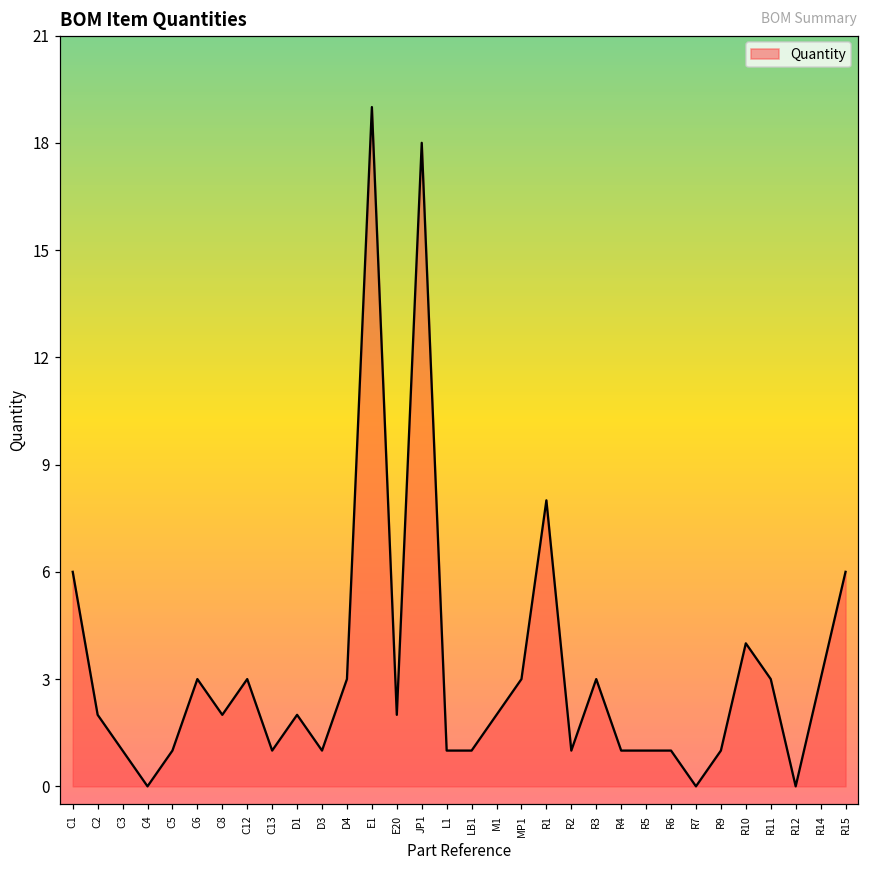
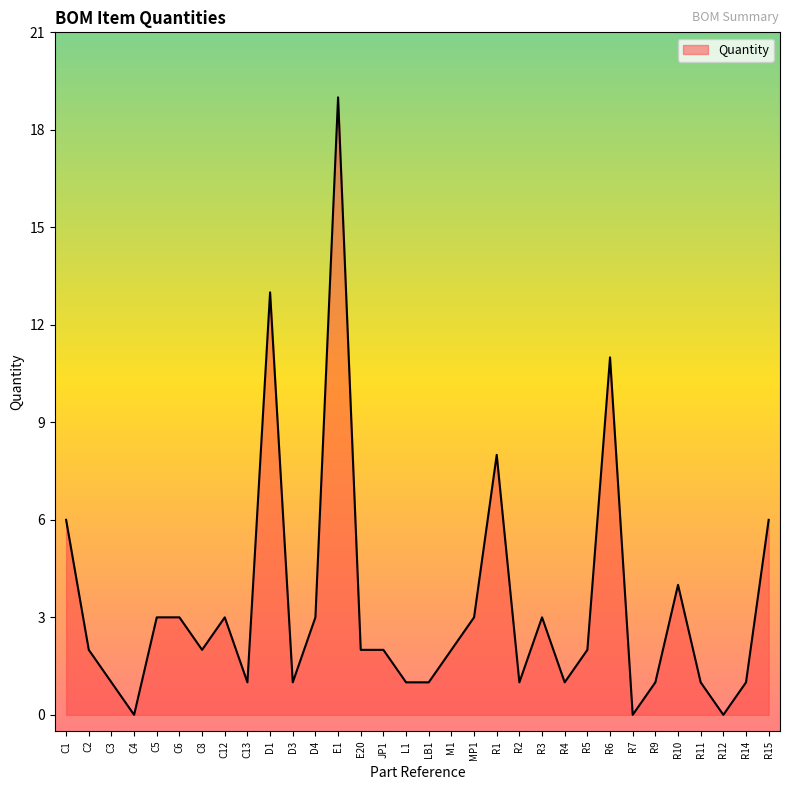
  {
    "C1": 6,
    "C2": 2,
    "C3": 1,
    "C4": 0,
-   "C5": 1,
+   "C5": 3,
    "C6": 3,
    "C8": 2,
    "C12": 3,
    "C13": 1,
-   "D1": 2,
+   "D1": 13,
    "D3": 1,
    "D4": 3,
    "E1": 19,
    "E20": 2,
-   "JP1": 18,
+   "JP1": 2,
    "L1": 1,
    "LB1": 1,
    "M1": 2,
    "MP1": 3,
    "R1": 8,
    "R2": 1,
    "R3": 3,
    "R4": 1,
-   "R5": 1,
-   "R6": 1,
+   "R5": 2,
+   "R6": 11,
    "R7": 0,
    "R9": 1,
    "R10": 4,
-   "R11": 3,
+   "R11": 1,
    "R12": 0,
-   "R14": 3,
+   "R14": 1,
    "R15": 6
  }
